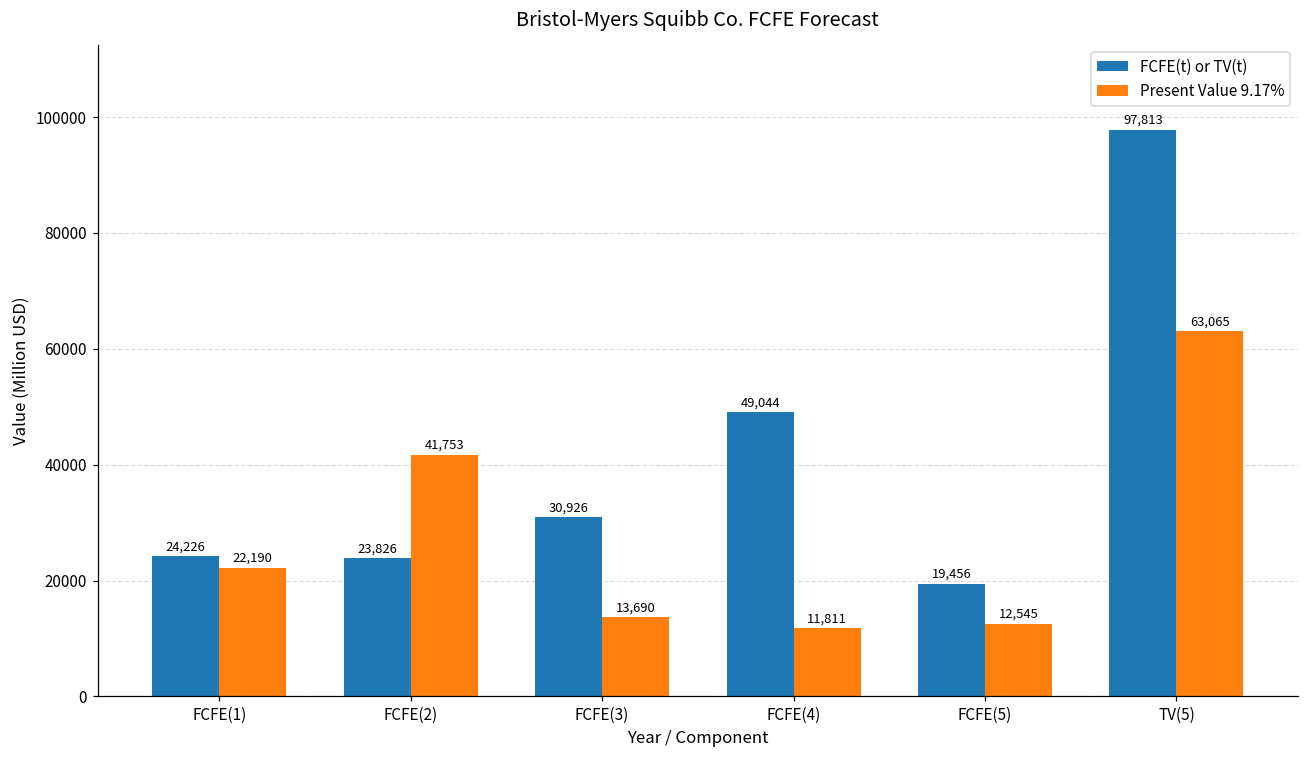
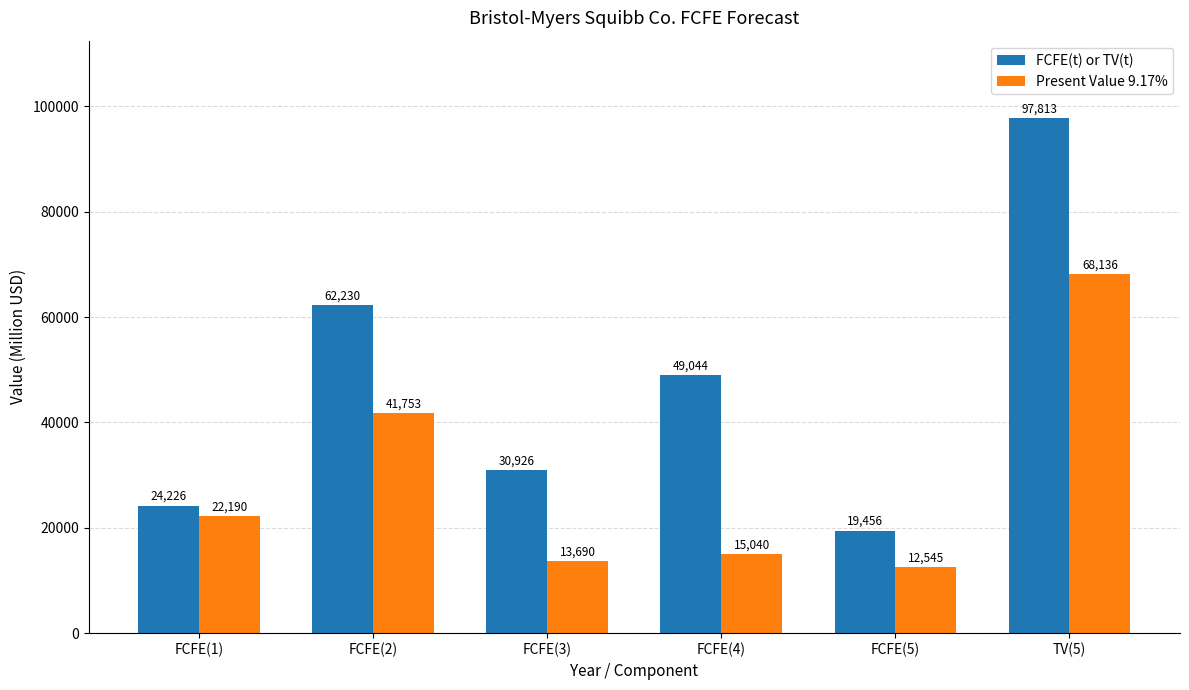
  {
    "FCFE(t) or TV(t)": {
      "FCFE(1)": "24,226",
-     "FCFE(2)": "23,826",
+     "FCFE(2)": "62,230",
      "FCFE(3)": "30,926",
      "FCFE(4)": "49,044",
      "FCFE(5)": "19,456",
      "TV(5)": "97,813"
    },
    "Present Value 9.17%": {
      "FCFE(1)": "22,190",
      "FCFE(2)": "41,753",
      "FCFE(3)": "13,690",
-     "FCFE(4)": "11,811",
+     "FCFE(4)": "15,040",
      "FCFE(5)": "12,545",
-     "TV(5)": "63,065"
+     "TV(5)": "68,136"
    }
  }
